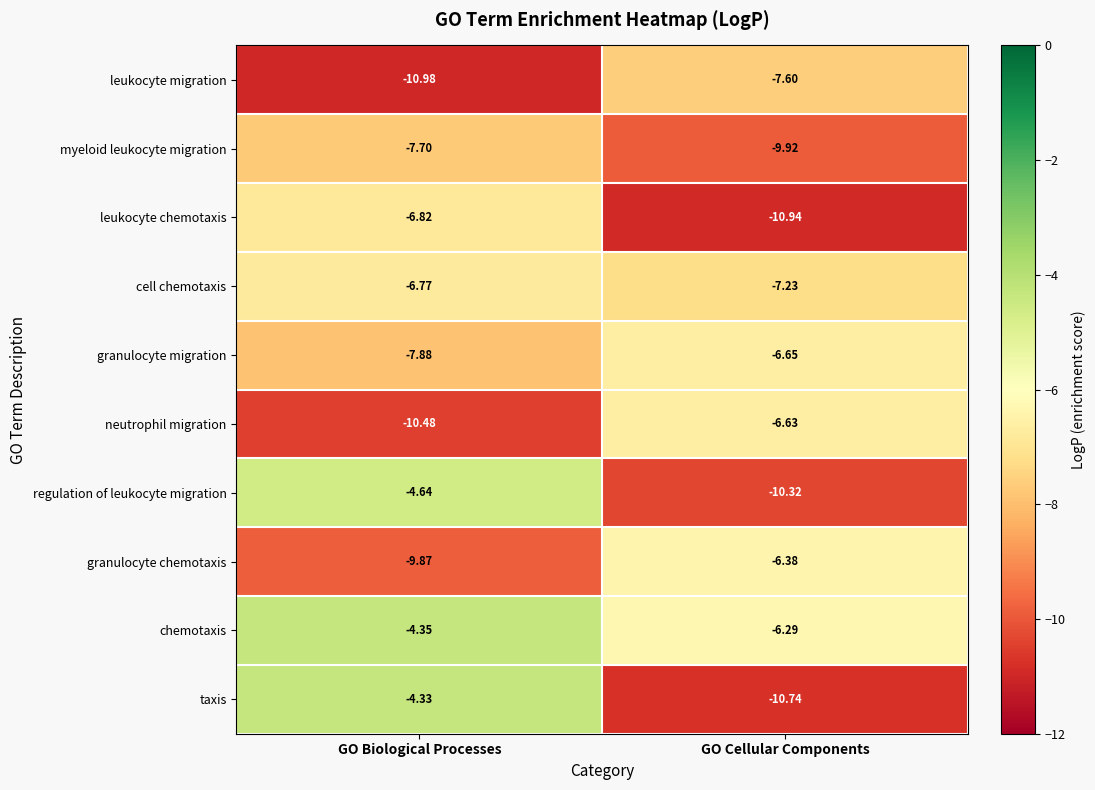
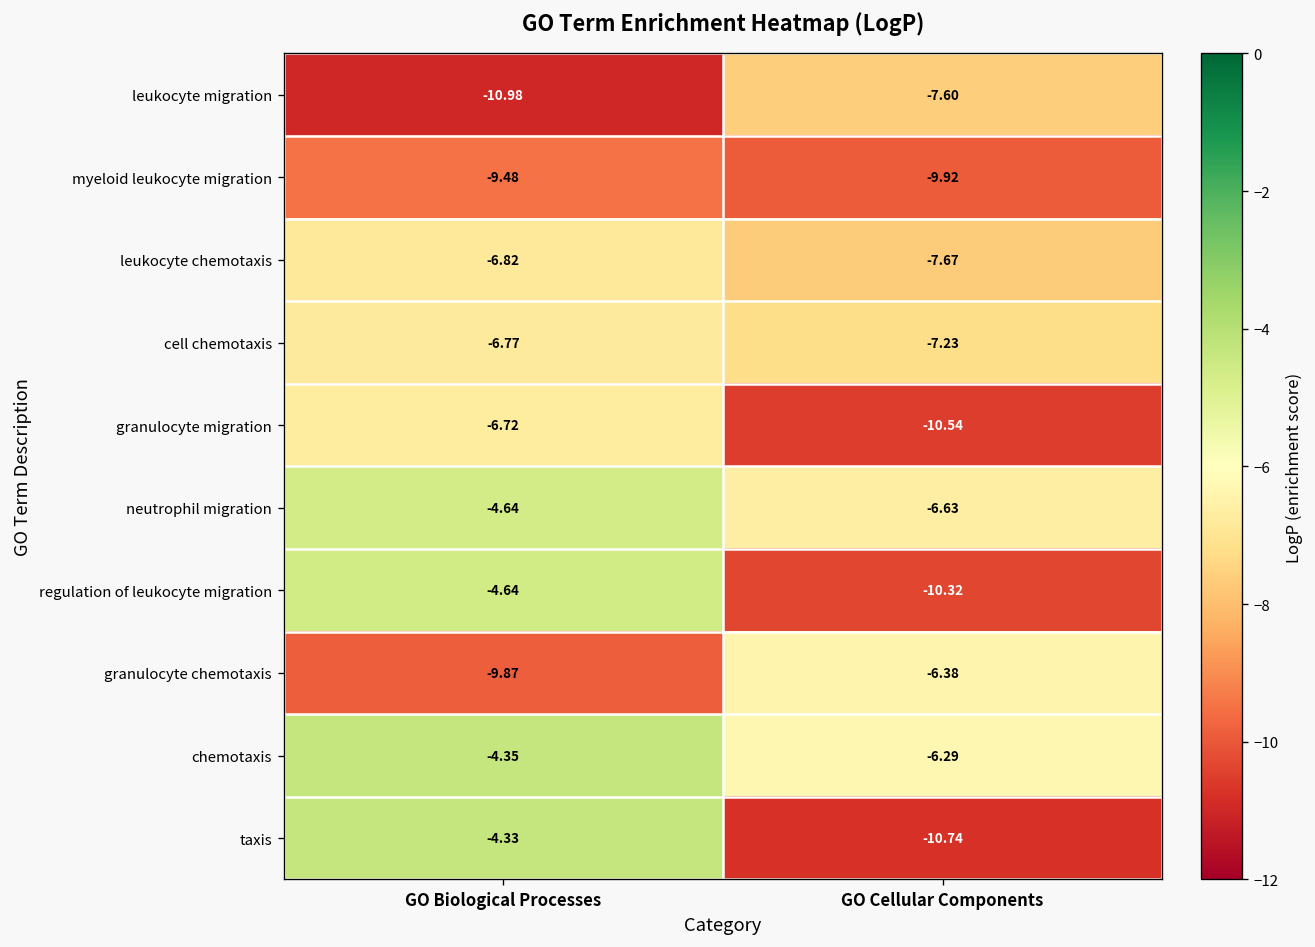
  {
    "leukocyte migration": {
      "GO Biological Processes": -10.98,
      "GO Cellular Components": -7.60
    },
    "myeloid leukocyte migration": {
-     "GO Biological Processes": -7.70,
+     "GO Biological Processes": -9.48,
      "GO Cellular Components": -9.92
    },
    "leukocyte chemotaxis": {
      "GO Biological Processes": -6.82,
-     "GO Cellular Components": -10.94
+     "GO Cellular Components": -7.67
    },
    "cell chemotaxis": {
      "GO Biological Processes": -6.77,
      "GO Cellular Components": -7.23
    },
    "granulocyte migration": {
-     "GO Biological Processes": -7.88,
-     "GO Cellular Components": -6.65
+     "GO Biological Processes": -6.72,
+     "GO Cellular Components": -10.54
    },
    "neutrophil migration": {
-     "GO Biological Processes": -10.48,
+     "GO Biological Processes": -4.64,
      "GO Cellular Components": -6.63
    },
    "regulation of leukocyte migration": {
      "GO Biological Processes": -4.64,
      "GO Cellular Components": -10.32
    },
    "granulocyte chemotaxis": {
      "GO Biological Processes": -9.87,
      "GO Cellular Components": -6.38
    },
    "chemotaxis": {
      "GO Biological Processes": -4.35,
      "GO Cellular Components": -6.29
    },
    "taxis": {
      "GO Biological Processes": -4.33,
      "GO Cellular Components": -10.74
    }
  }
